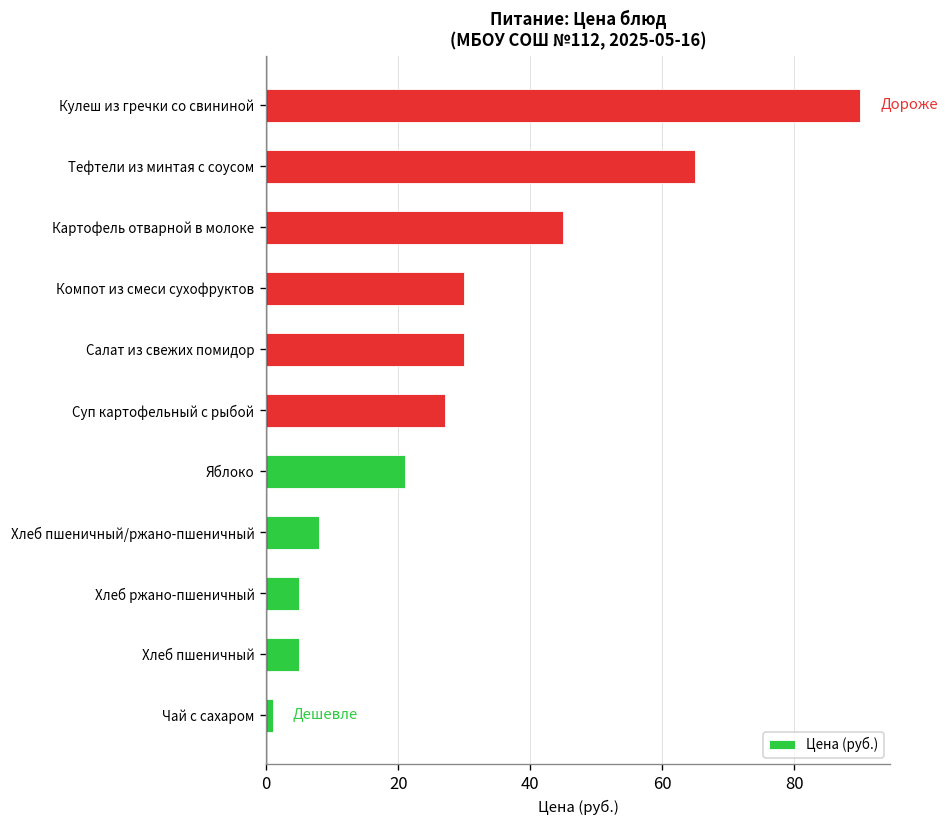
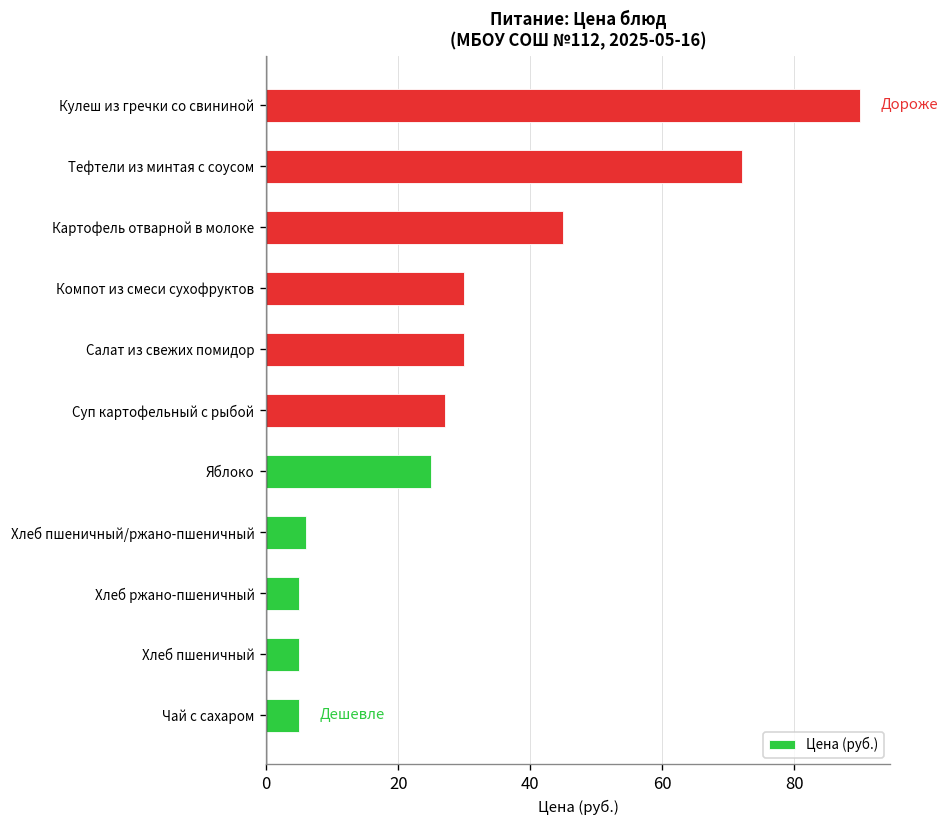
  {
    "Кулеш из гречки со свининой": 90,
-   "Тефтели из минтая с соусом": 65,
+   "Тефтели из минтая с соусом": 72,
    "Картофель отварной в молоке": 45,
    "Компот из смеси сухофруктов": 30,
    "Салат из свежих помидор": 30,
    "Суп картофельный с рыбой": 27,
-   "Яблоко": 21,
-   "Хлеб пшеничный/ржано-пшеничный": 8,
+   "Яблоко": 25,
+   "Хлеб пшеничный/ржано-пшеничный": 6,
    "Хлеб ржано-пшеничный": 5,
    "Хлеб пшеничный": 5,
-   "Чай с сахаром": 1
+   "Чай с сахаром": 5
  }
